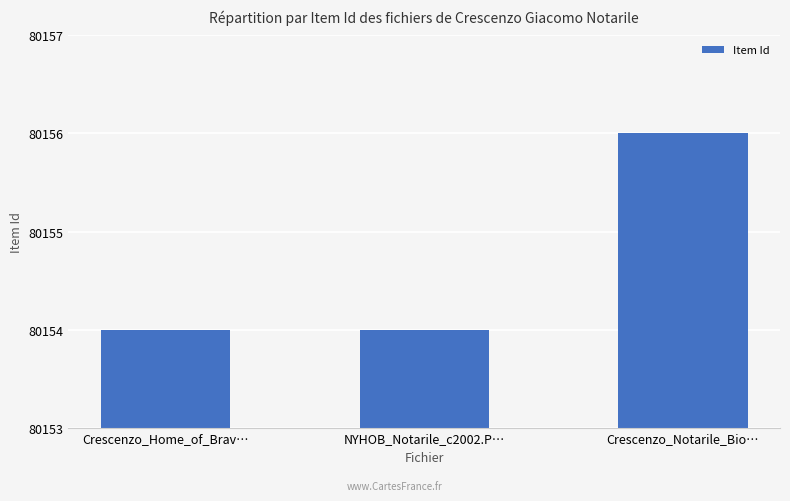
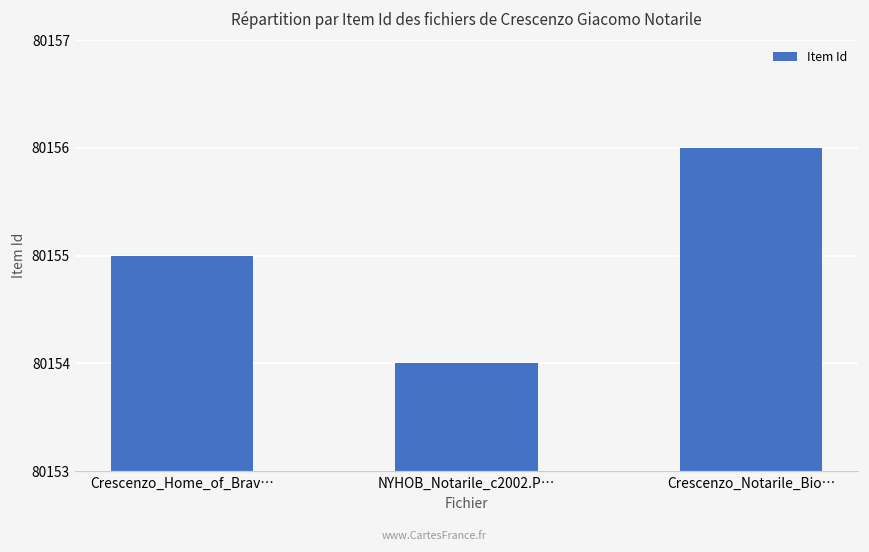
  {
-   "Crescenzo_Home_of_Brav…": 80154,
+   "Crescenzo_Home_of_Brav…": 80155,
    "NYHOB_Notarile_c2002.P…": 80154,
    "Crescenzo_Notarile_Bio…": 80156
  }
